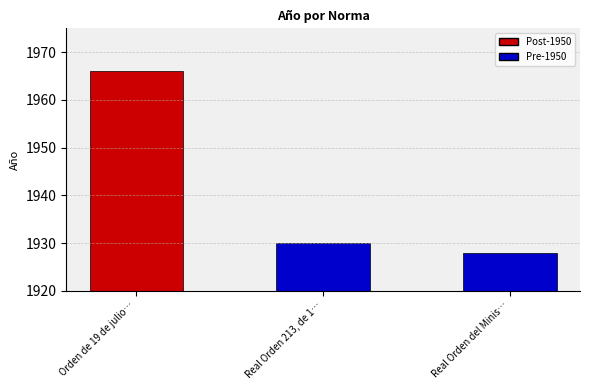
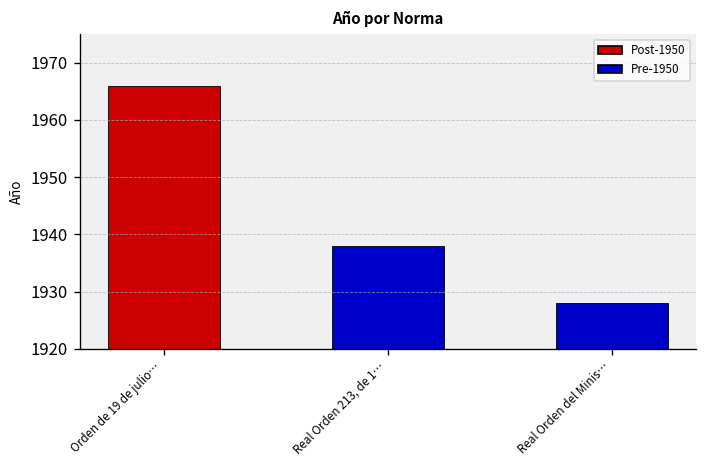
  {
    "Orden de 19 de julio…": 1966,
-   "Real Orden 213, de 1…": 1930,
+   "Real Orden 213, de 1…": 1938,
    "Real Orden del Minis…": 1928
  }
